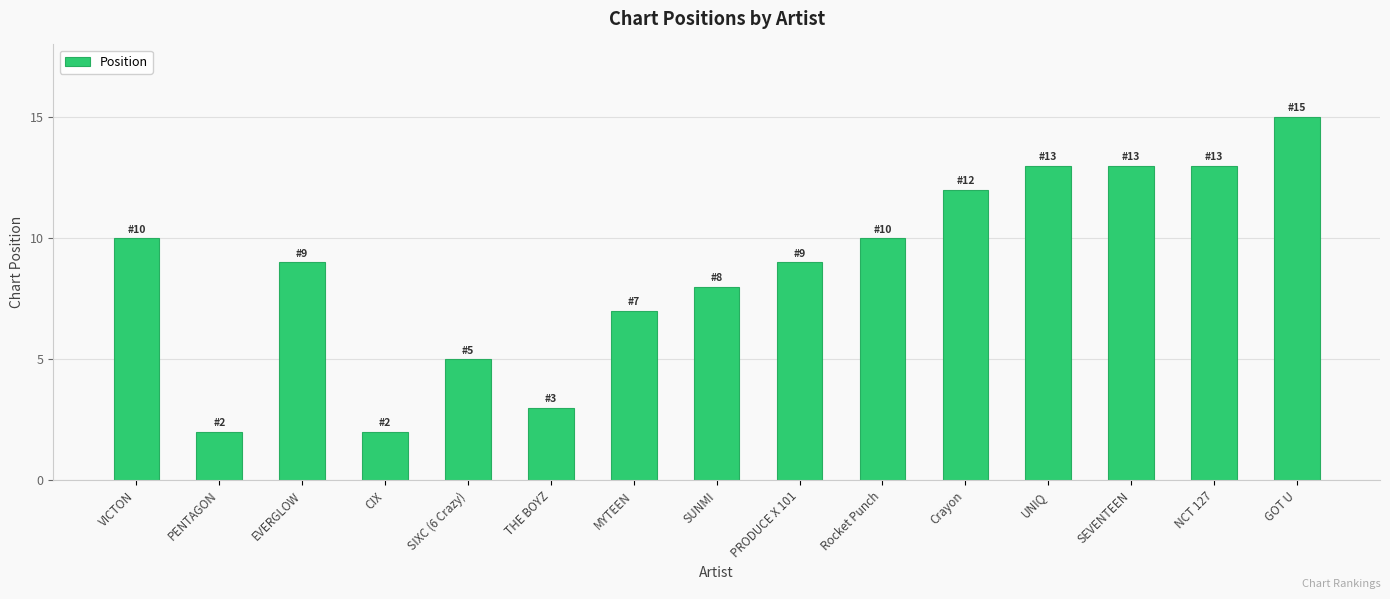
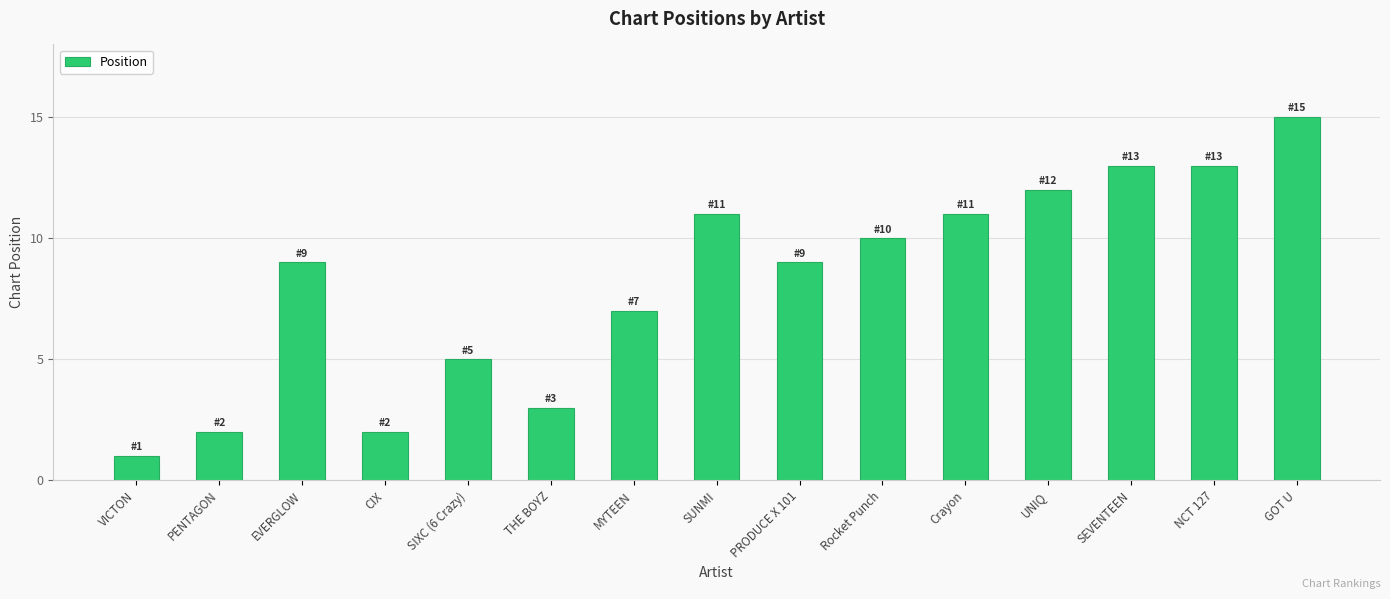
  {
-   "VICTON": 10,
+   "VICTON": 1,
    "PENTAGON": 2,
    "EVERGLOW": 9,
    "CIX": 2,
    "SIXC (6 Crazy)": 5,
    "THE BOYZ": 3,
    "MYTEEN": 7,
-   "SUNMI": 8,
+   "SUNMI": 11,
    "PRODUCE X 101": 9,
    "Rocket Punch": 10,
-   "Crayon": 12,
-   "UNIQ": 13,
+   "Crayon": 11,
+   "UNIQ": 12,
    "SEVENTEEN": 13,
    "NCT 127": 13,
    "GOT U": 15
  }
